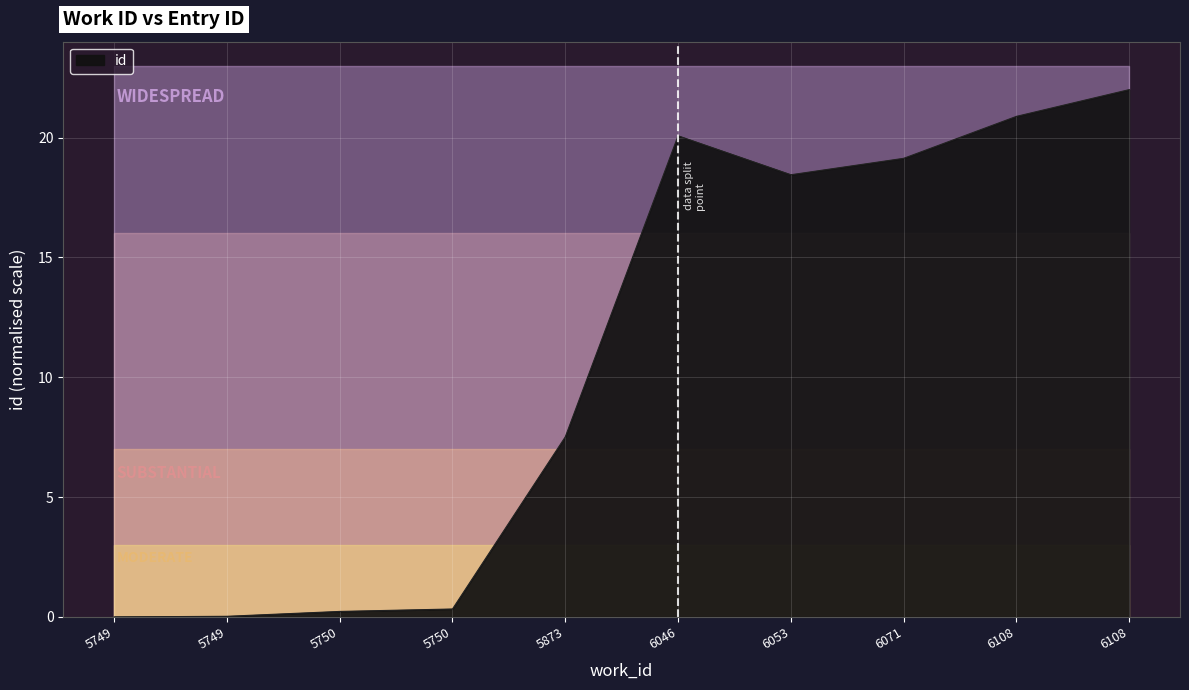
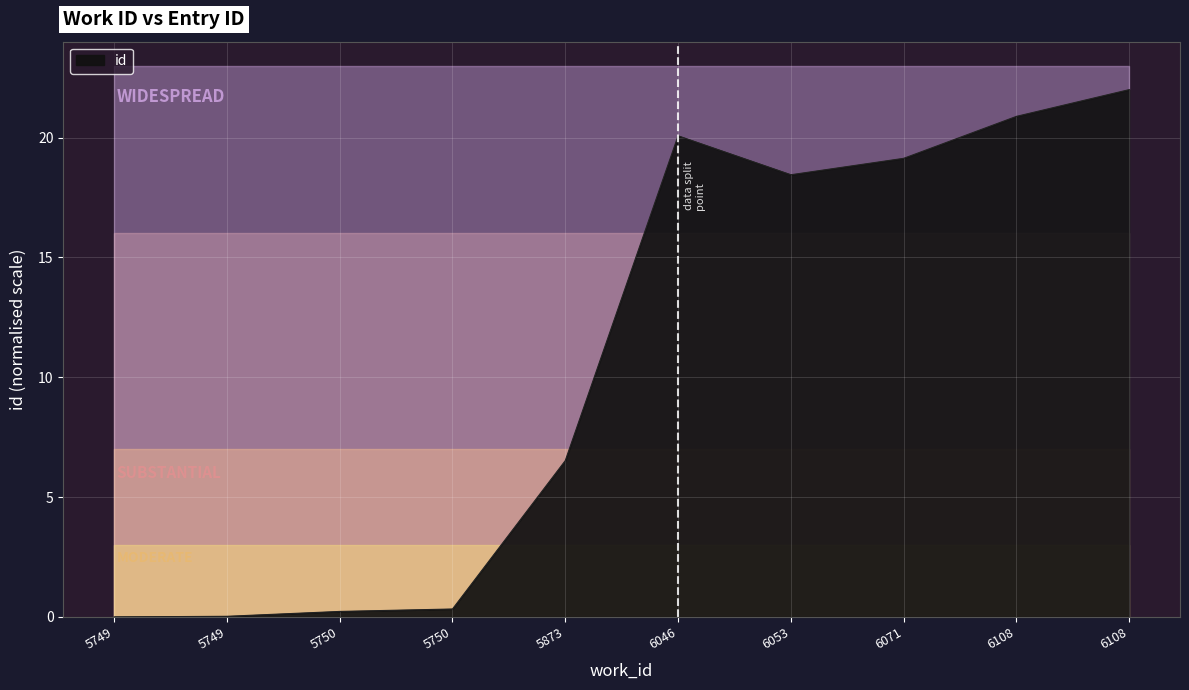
  {
    "id": {
-     "5873": 7.5,
+     "5873": 6.5,
      "6046": 20.1,
      "6053": 18.4,
      "6071": 19.1
    }
  }
